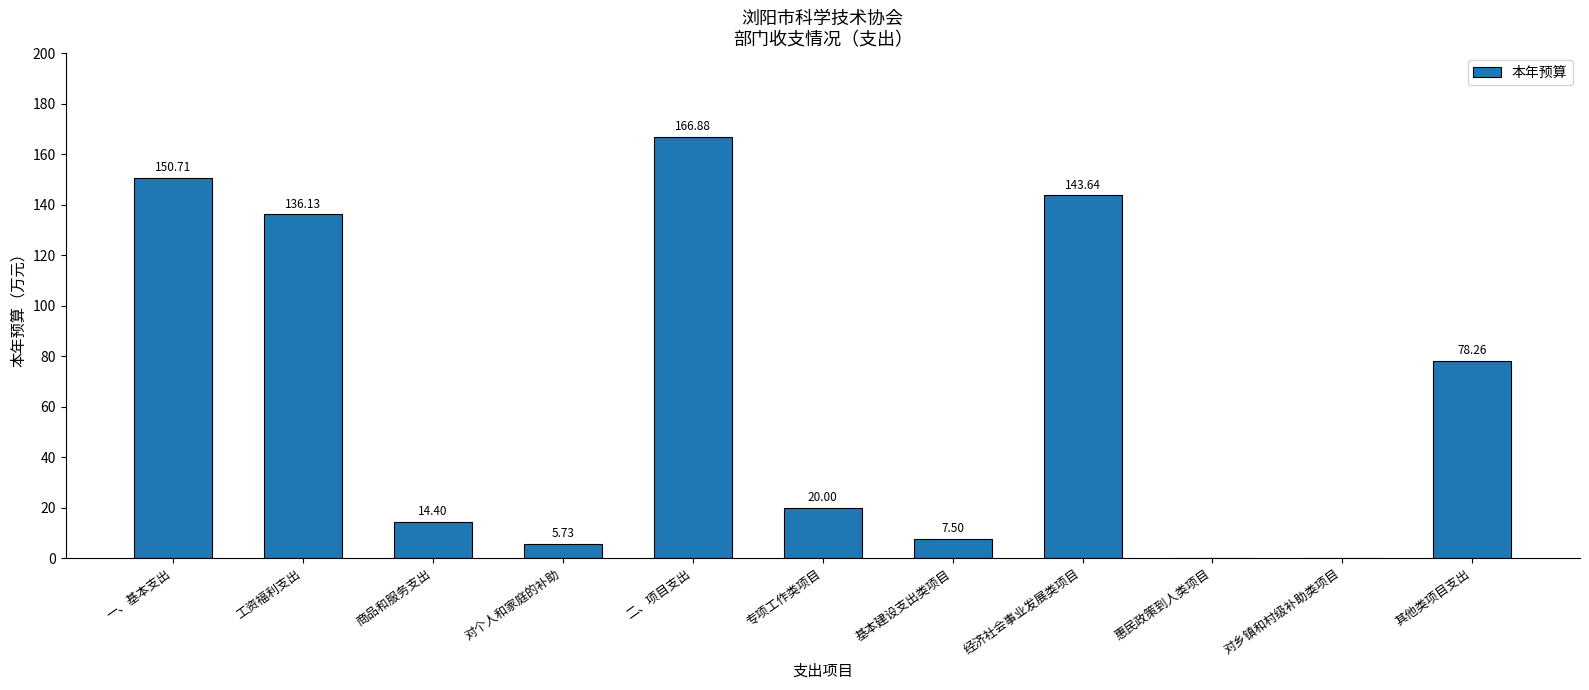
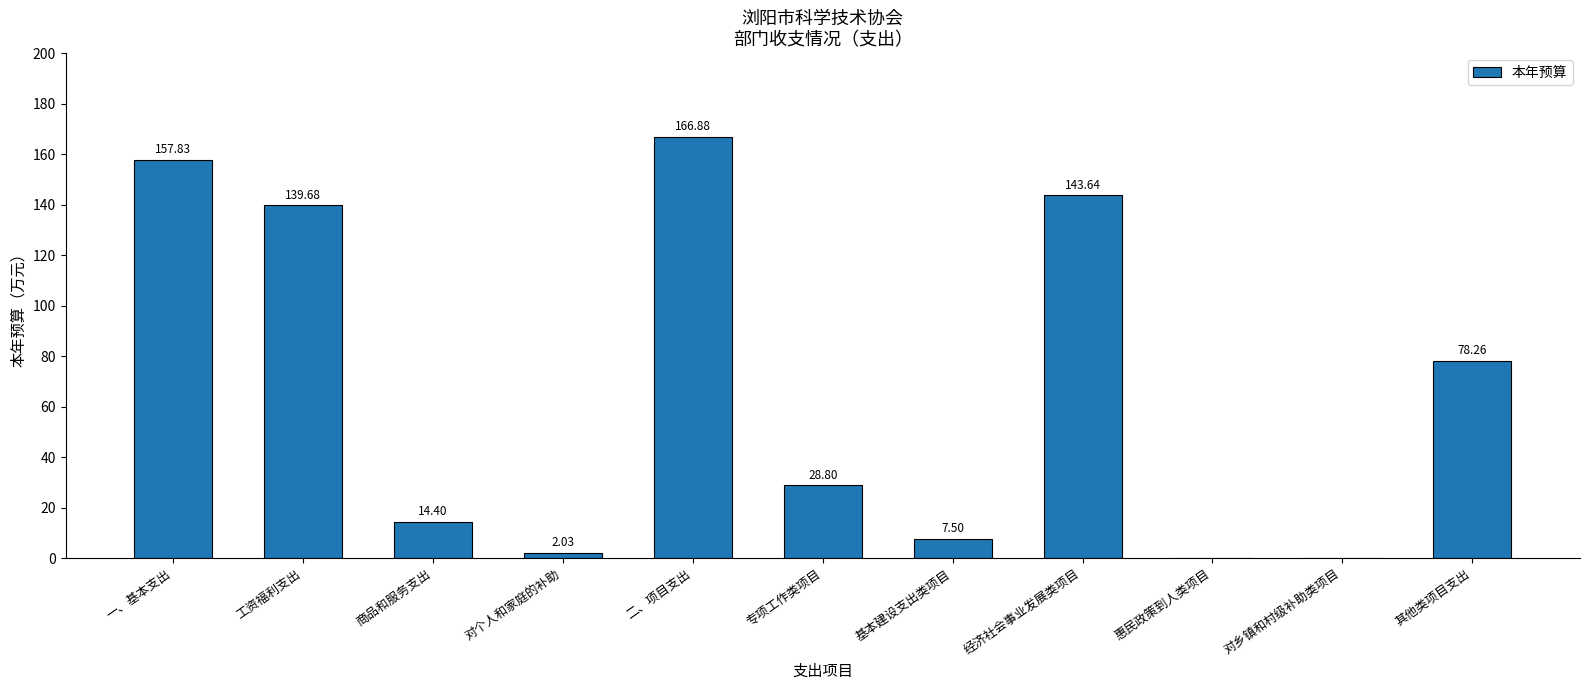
  {
-   "一、基本支出": 150.71,
-   "工资福利支出": 136.13,
+   "一、基本支出": 157.83,
+   "工资福利支出": 139.68,
    "商品和服务支出": 14.40,
-   "对个人和家庭的补助": 5.73,
+   "对个人和家庭的补助": 2.03,
    "二、项目支出": 166.88,
-   "专项工作类项目": 20.00,
+   "专项工作类项目": 28.80,
    "基本建设支出类项目": 7.50,
    "经济社会事业发展类项目": 143.64,
    "其他类项目支出": 78.26
  }
